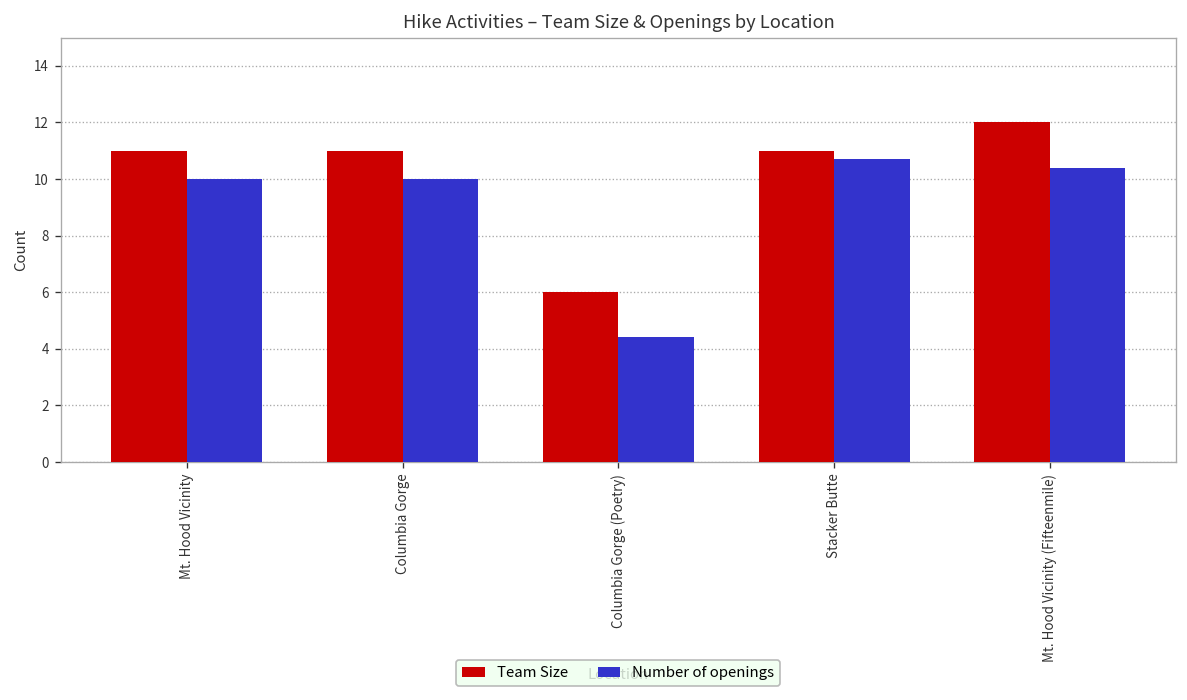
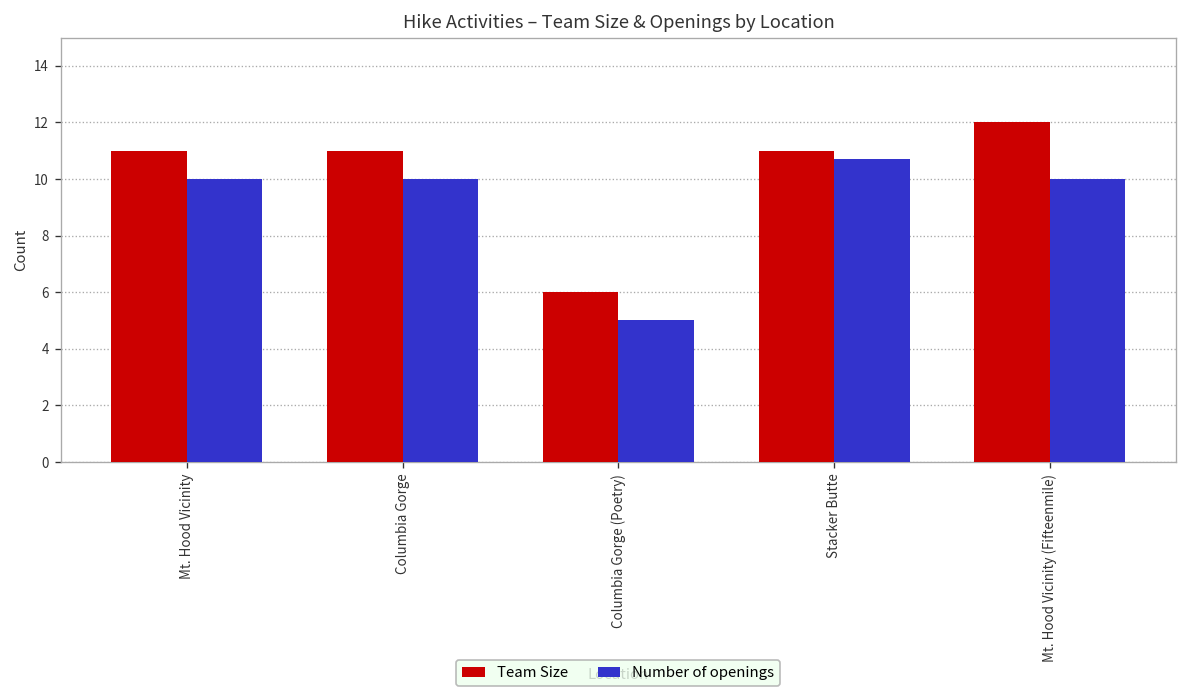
  {
    "Team Size": {
      "Mt. Hood Vicinity": 11.0,
      "Columbia Gorge": 11.0,
      "Columbia Gorge (Poetry)": 6.0,
      "Stacker Butte": 11.0,
      "Mt. Hood Vicinity (Fifteenmile)": 12.0
    },
    "Number of openings": {
      "Mt. Hood Vicinity": 10.0,
      "Columbia Gorge": 10.0,
-     "Columbia Gorge (Poetry)": 4.4,
+     "Columbia Gorge (Poetry)": 5.0,
      "Stacker Butte": 10.7,
-     "Mt. Hood Vicinity (Fifteenmile)": 10.4
+     "Mt. Hood Vicinity (Fifteenmile)": 10.0
    }
  }
